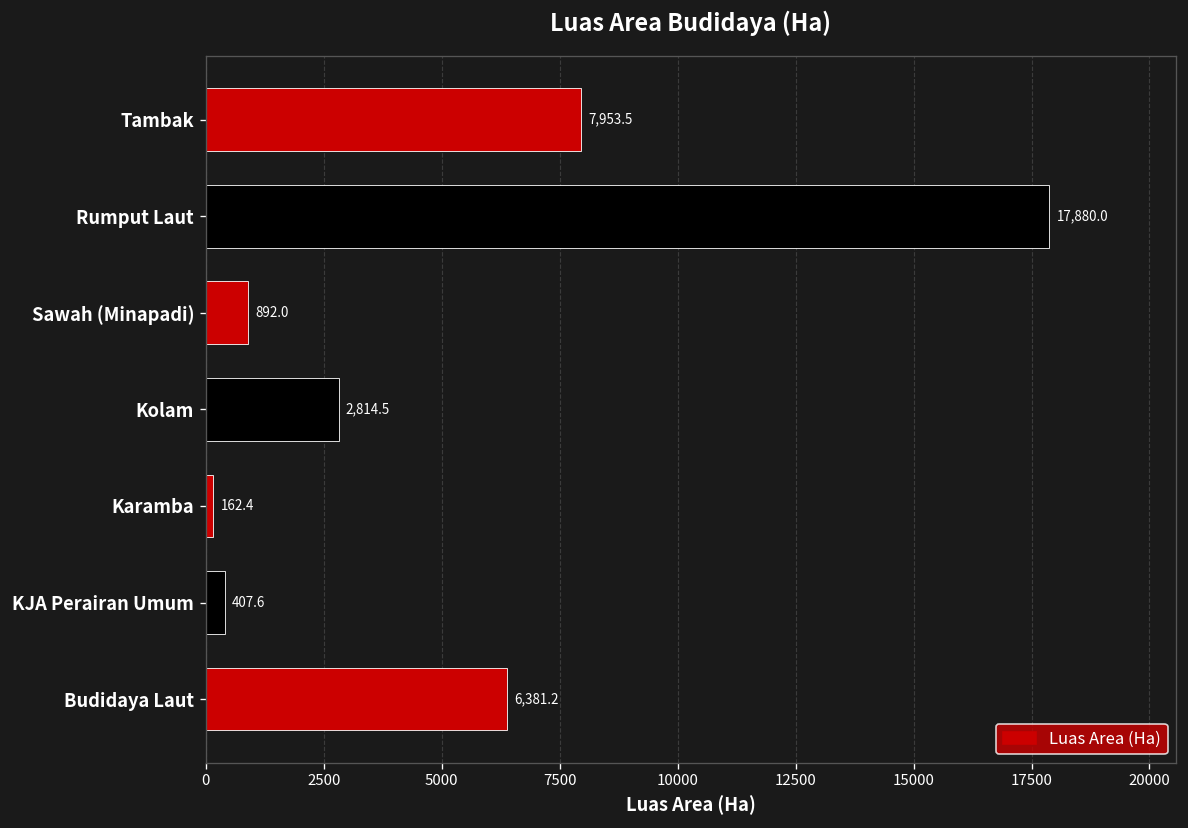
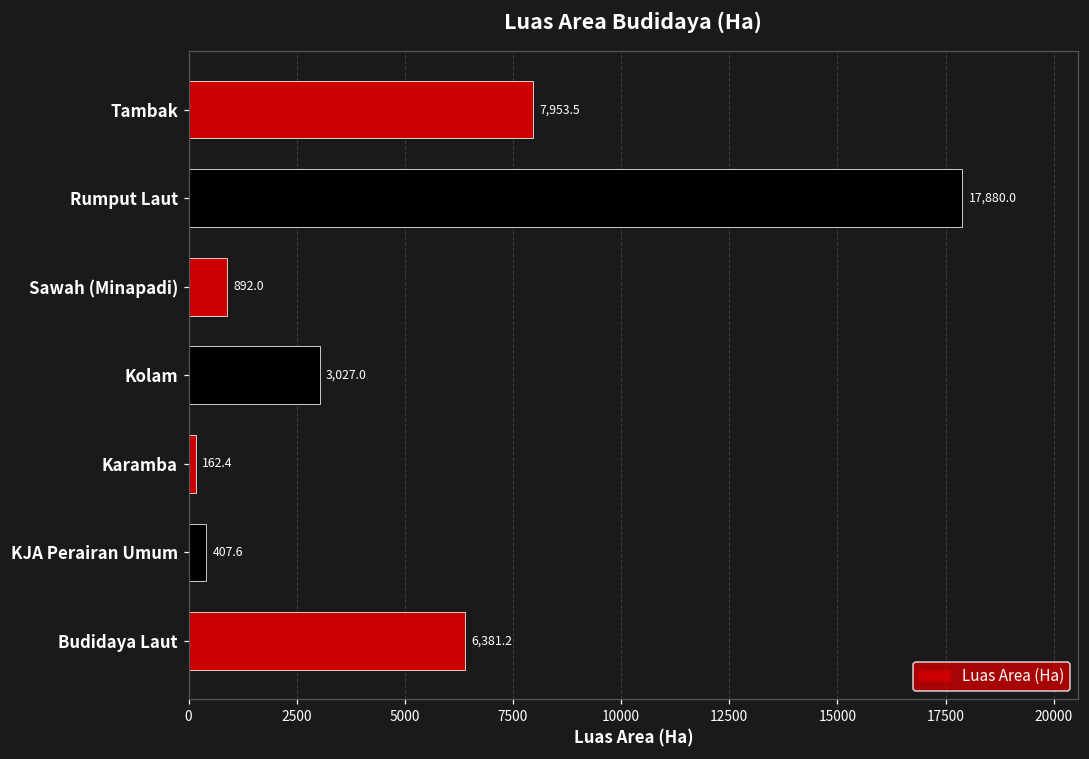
  {
    "Tambak": "7,953.5",
    "Rumput Laut": "17,880.0",
    "Sawah (Minapadi)": "892.0",
-   "Kolam": "2,814.5",
+   "Kolam": "3,027.0",
    "Karamba": "162.4",
    "KJA Perairan Umum": "407.6",
    "Budidaya Laut": "6,381.2"
  }
